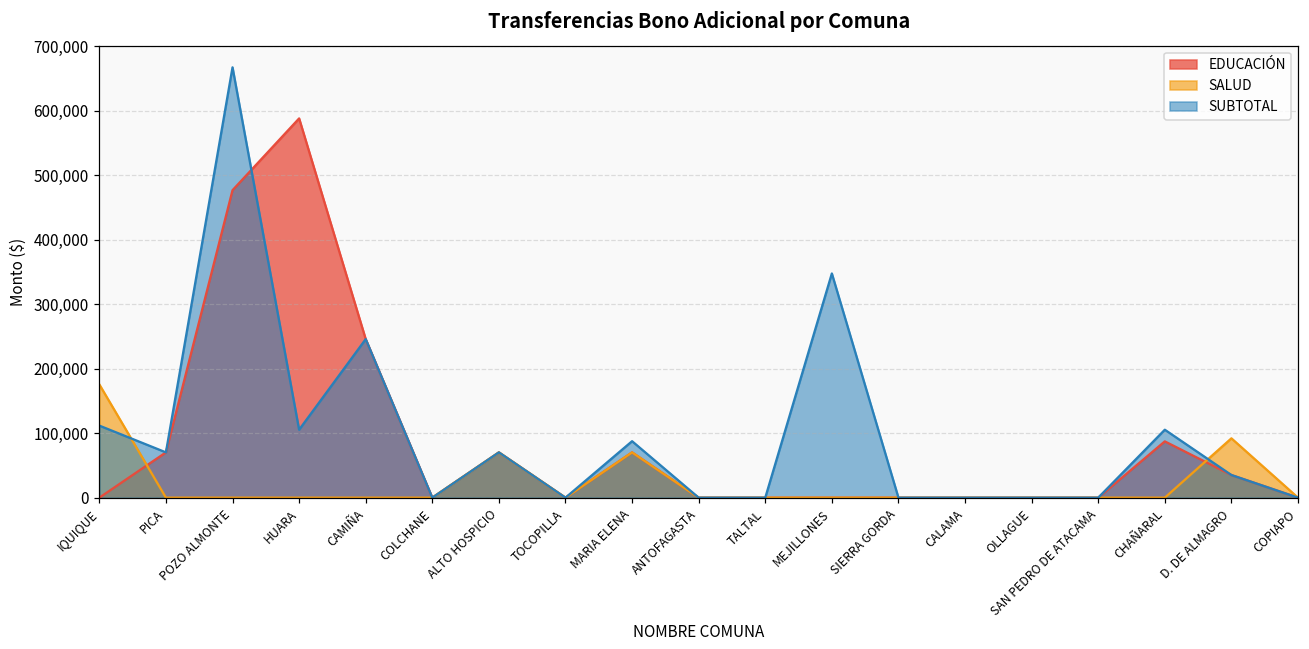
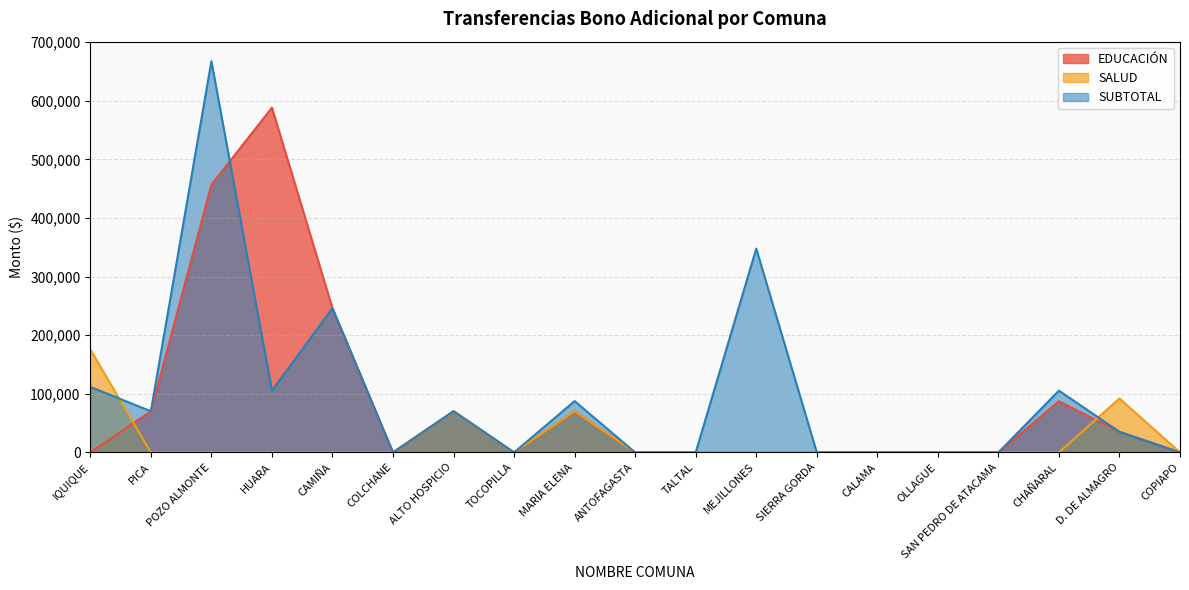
  {
    "EDUCACIÓN": {
      "IQUIQUE": "0",
-     "POZO ALMONTE": "480,000",
+     "POZO ALMONTE": "460,000",
      "HUARA": "590,000",
      "CHAÑARAL": "90,000"
    },
    "SALUD": {
      "IQUIQUE": "180,000",
      "PICA": "0",
      "POZO ALMONTE": "0",
      "HUARA": "0",
      "CAMIÑA": "0",
      "CHAÑARAL": "0",
      "D. DE ALMAGRO": "90,000"
    },
    "SUBTOTAL": {
      "IQUIQUE": "110,000",
      "POZO ALMONTE": "670,000",
      "HUARA": "110,000",
      "MARIA ELENA": "90,000",
      "MEJILLONES": "350,000",
      "CHAÑARAL": "110,000"
    }
  }
